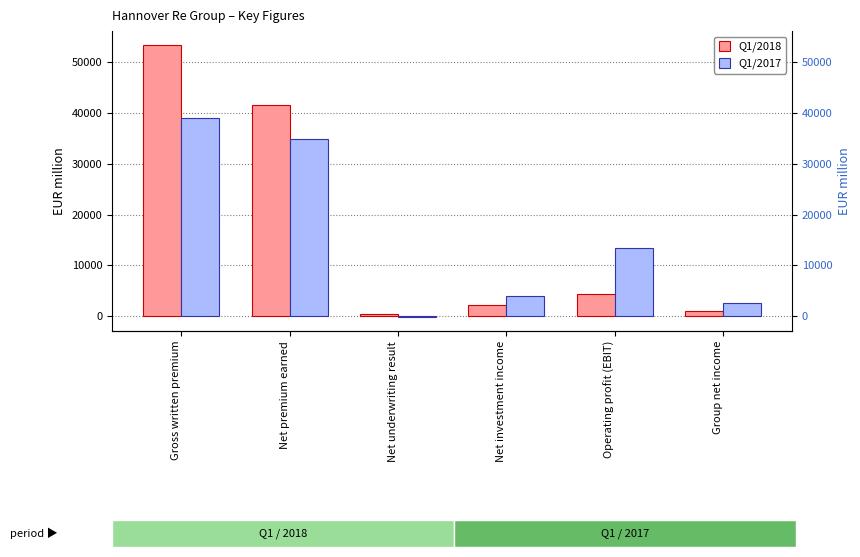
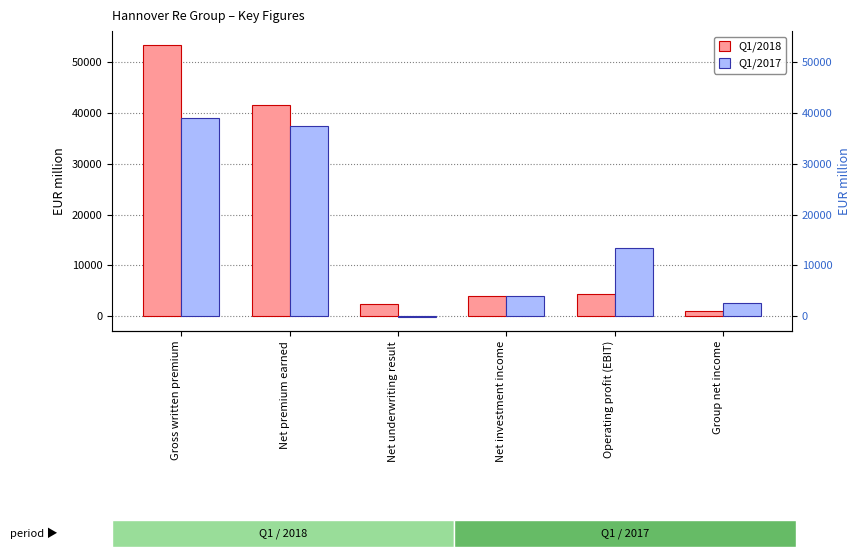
  {
    "Hannover Re Group – Key Figures": {
      "Q1/2018": {
        "Gross written premium": 53000,
        "Net premium earned": 42000,
-       "Net underwriting result": 0,
-       "Net investment income": 2000,
+       "Net underwriting result": 2000,
+       "Net investment income": 4000,
        "Operating profit (EBIT)": 4000,
        "Group net income": 1000
      },
      "Q1/2017": {
        "Gross written premium": 39000,
-       "Net premium earned": 35000,
+       "Net premium earned": 37000,
        "Net investment income": 4000,
        "Operating profit (EBIT)": 13000,
        "Group net income": 3000
      }
    }
  }
